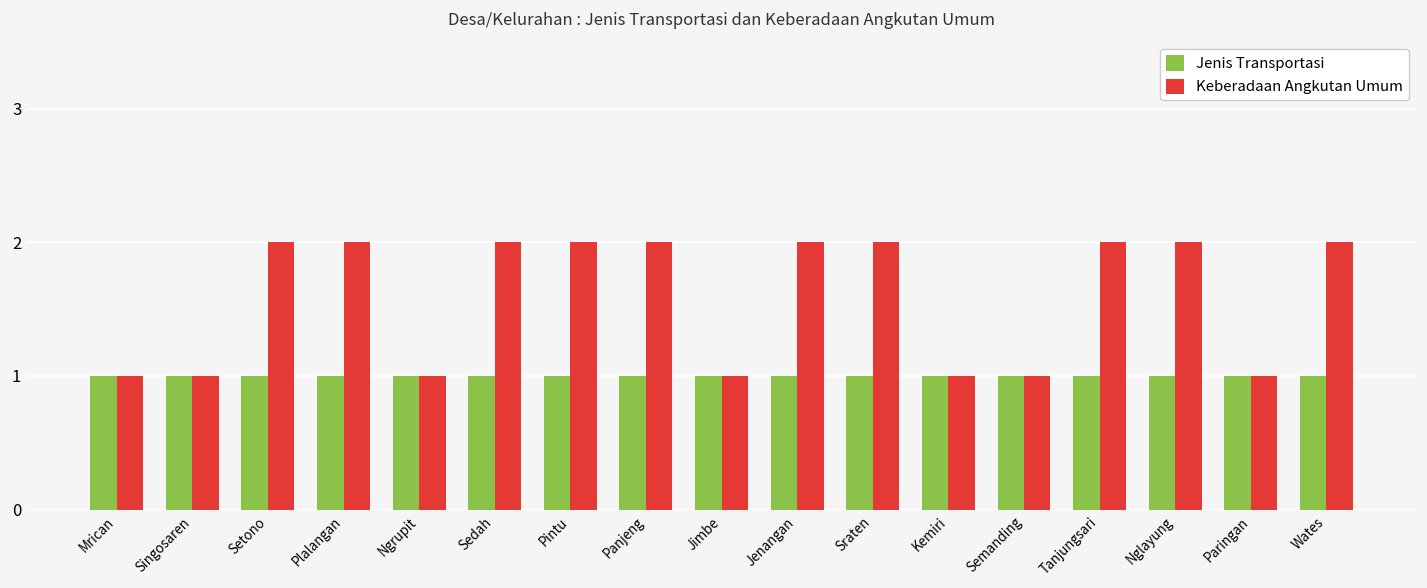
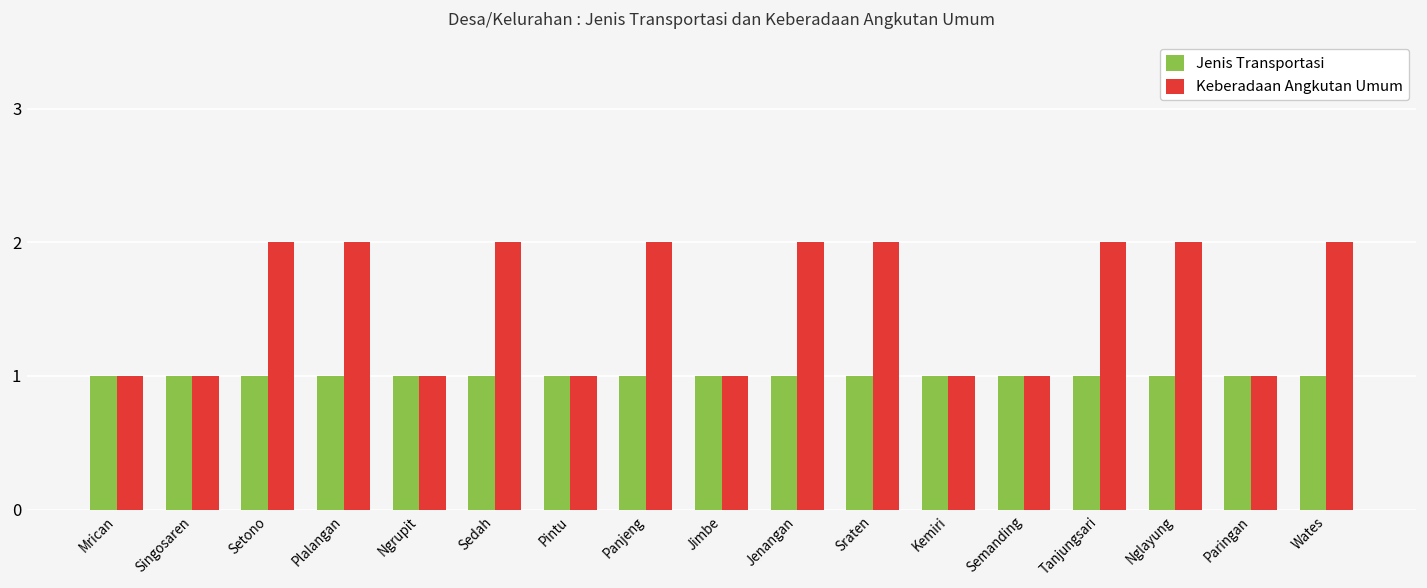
  {
    "Jenis Transportasi": {
      "Mrican": 1,
      "Singosaren": 1,
      "Setono": 1,
      "Plalangan": 1,
      "Ngrupit": 1,
      "Sedah": 1,
      "Pintu": 1,
      "Panjeng": 1,
      "Jimbe": 1,
      "Jenangan": 1,
      "Sraten": 1,
      "Kemiri": 1,
      "Semanding": 1,
      "Tanjungsari": 1,
      "Nglayung": 1,
      "Paringan": 1,
      "Wates": 1
    },
    "Keberadaan Angkutan Umum": {
      "Mrican": 1,
      "Singosaren": 1,
      "Setono": 2,
      "Plalangan": 2,
      "Ngrupit": 1,
      "Sedah": 2,
-     "Pintu": 2,
+     "Pintu": 1,
      "Panjeng": 2,
      "Jimbe": 1,
      "Jenangan": 2,
      "Sraten": 2,
      "Kemiri": 1,
      "Semanding": 1,
      "Tanjungsari": 2,
      "Nglayung": 2,
      "Paringan": 1,
      "Wates": 2
    }
  }
